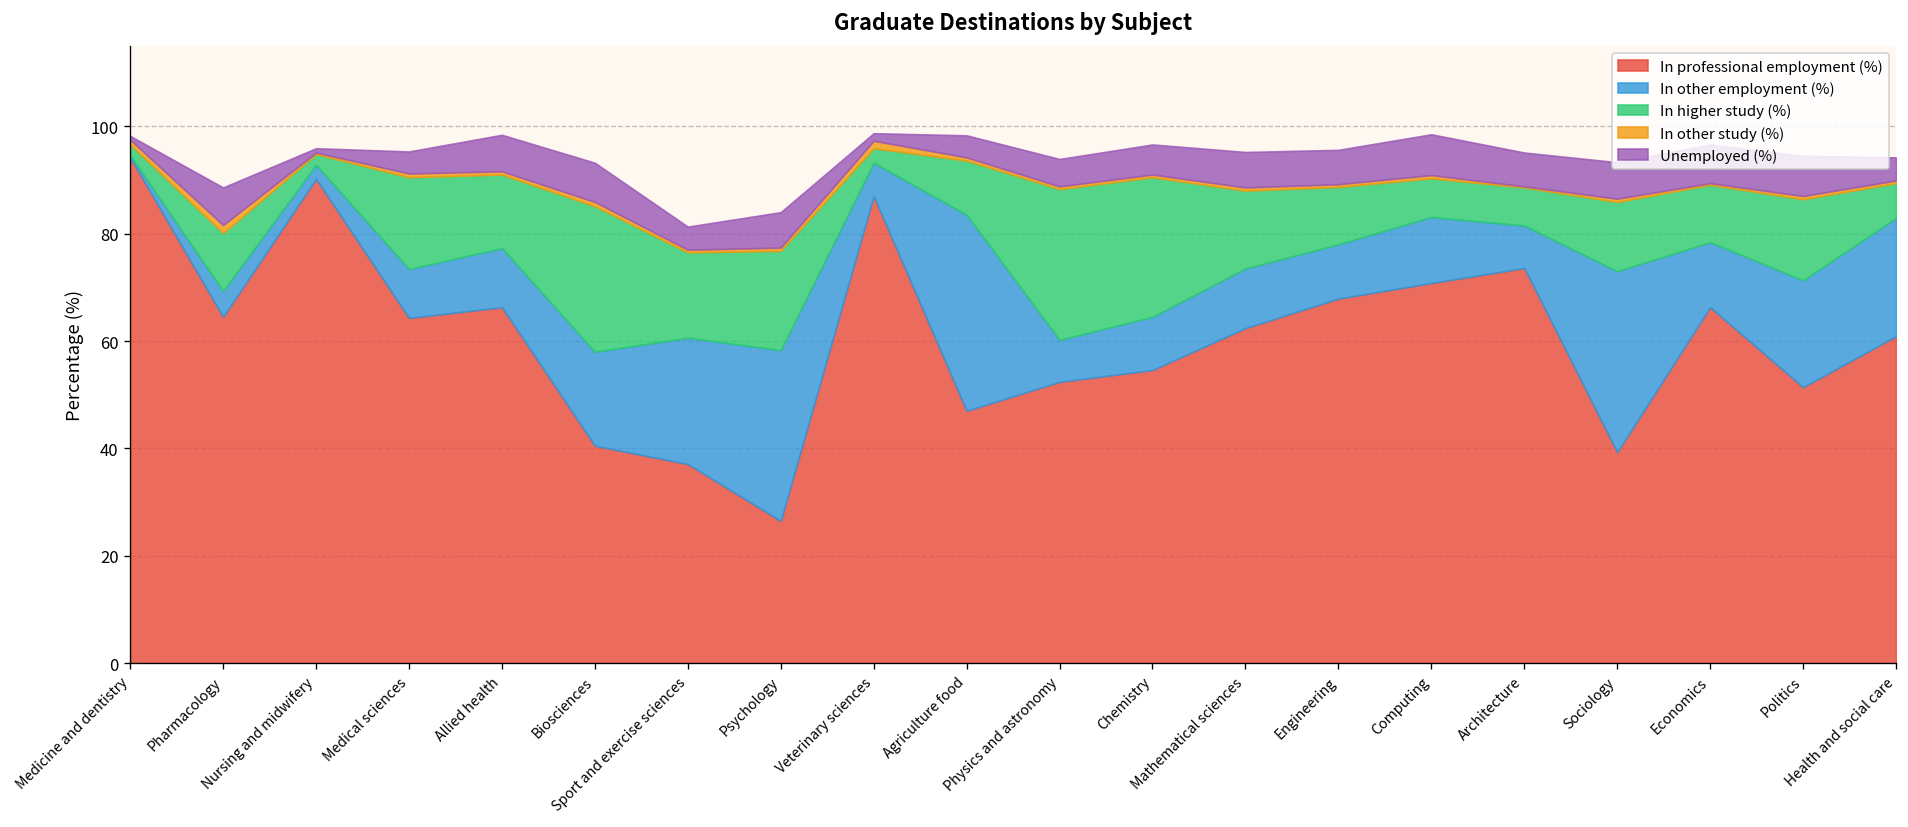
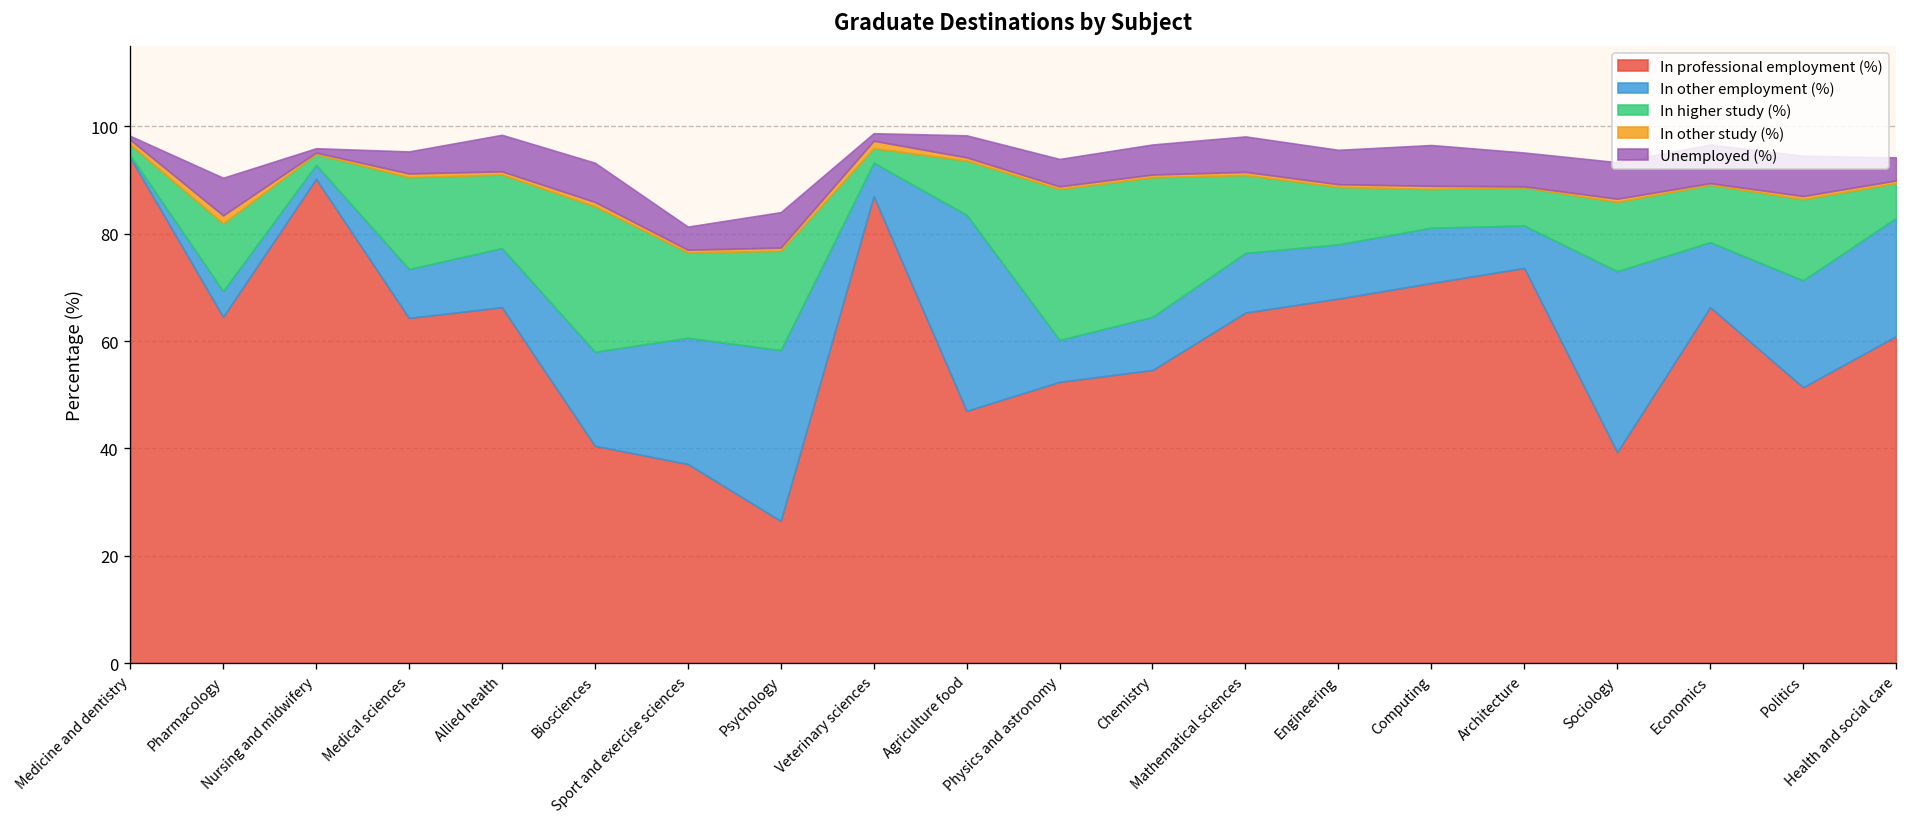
  {
    "In professional employment (%)": {
      "Pharmacology": 65,
      "Nursing and midwifery": 90,
      "Medical sciences": 64,
      "Allied health": 66,
      "Biosciences": 41,
      "Sport and exercise sciences": 37,
      "Psychology": 27,
      "Veterinary sciences": 87,
      "Agriculture food": 47,
      "Physics and astronomy": 52,
      "Chemistry": 55,
-     "Mathematical sciences": 62,
+     "Mathematical sciences": 65,
      "Engineering": 68,
      "Computing": 71,
      "Architecture": 74,
      "Sociology": 39,
      "Economics": 66,
      "Politics": 51,
      "Health and social care": 61
    },
    "In other employment (%)": {
      "Pharmacology": 5,
      "Nursing and midwifery": 3,
      "Medical sciences": 9,
      "Allied health": 11,
      "Biosciences": 18,
      "Sport and exercise sciences": 24,
      "Psychology": 32,
      "Veterinary sciences": 6,
      "Agriculture food": 37,
      "Physics and astronomy": 8,
      "Chemistry": 10,
      "Mathematical sciences": 11,
      "Engineering": 10,
-     "Computing": 12,
+     "Computing": 10,
      "Architecture": 8,
      "Sociology": 34,
      "Economics": 12,
      "Politics": 20,
      "Health and social care": 22
    },
    "In higher study (%)": {
      "Medicine and dentistry": 2,
-     "Pharmacology": 11,
+     "Pharmacology": 13,
      "Medical sciences": 17,
      "Allied health": 14,
      "Biosciences": 27,
      "Psychology": 19,
      "Veterinary sciences": 3,
      "Agriculture food": 10,
      "Mathematical sciences": 15,
      "Computing": 7,
      "Sociology": 13,
      "Politics": 15
    },
    "In other study (%)": {
      "Medicine and dentistry": 1,
      "Pharmacology": 2,
      "Medical sciences": 1,
      "Allied health": 1,
      "Biosciences": 1,
      "Psychology": 1,
      "Veterinary sciences": 1,
      "Agriculture food": 1,
      "Mathematical sciences": 1,
      "Computing": 1,
      "Sociology": 1,
      "Politics": 1
    },
    "Unemployed (%)": {
      "Medicine and dentistry": 1,
      "Pharmacology": 7,
      "Nursing and midwifery": 1,
      "Medical sciences": 4,
      "Allied health": 7,
      "Biosciences": 7,
      "Sport and exercise sciences": 4,
      "Psychology": 7,
      "Veterinary sciences": 1,
      "Agriculture food": 4,
      "Physics and astronomy": 5,
      "Chemistry": 6,
      "Mathematical sciences": 7,
      "Engineering": 6,
      "Computing": 8,
      "Architecture": 6,
      "Health and social care": 4
    }
  }
